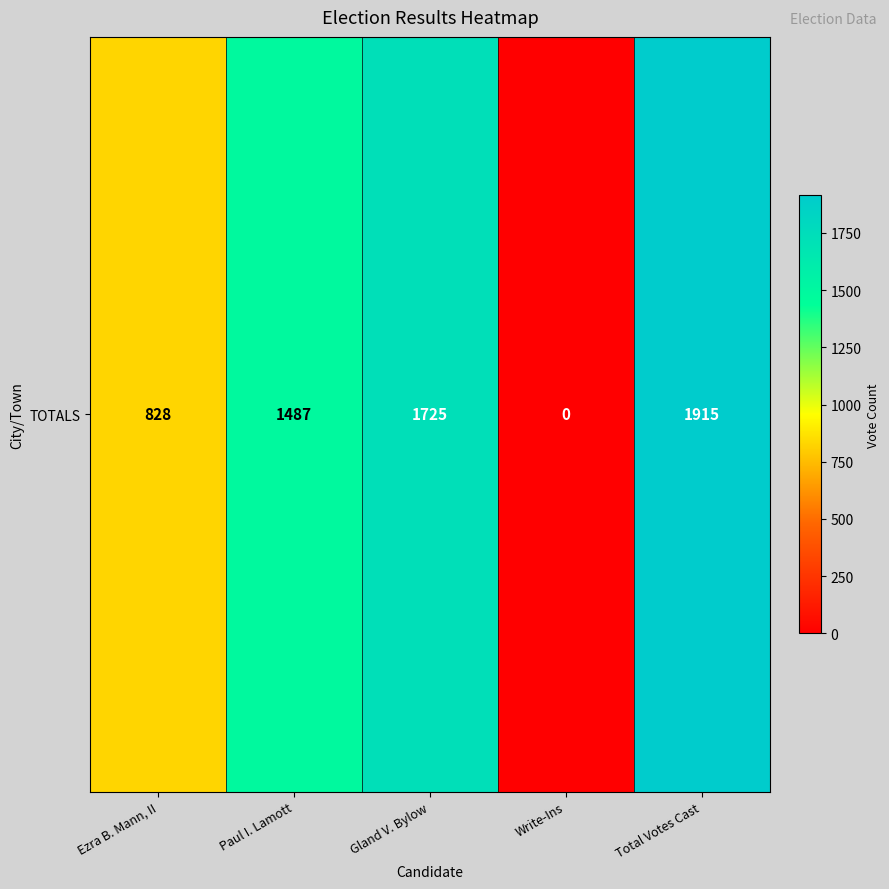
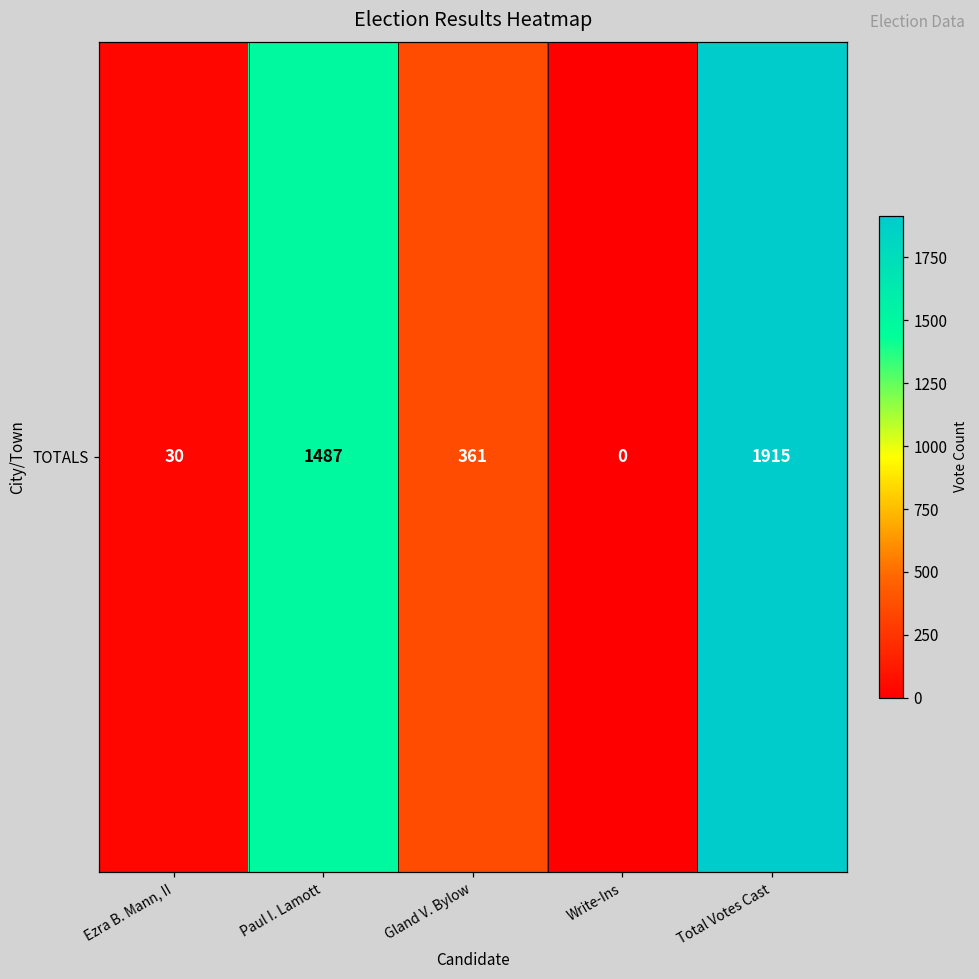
  {
    "TOTALS": {
-     "Ezra B. Mann, II": 828,
+     "Ezra B. Mann, II": 30,
      "Paul I. Lamott": 1487,
-     "Gland V. Bylow": 1725,
+     "Gland V. Bylow": 361,
      "Write-Ins": 0,
      "Total Votes Cast": 1915
    }
  }
